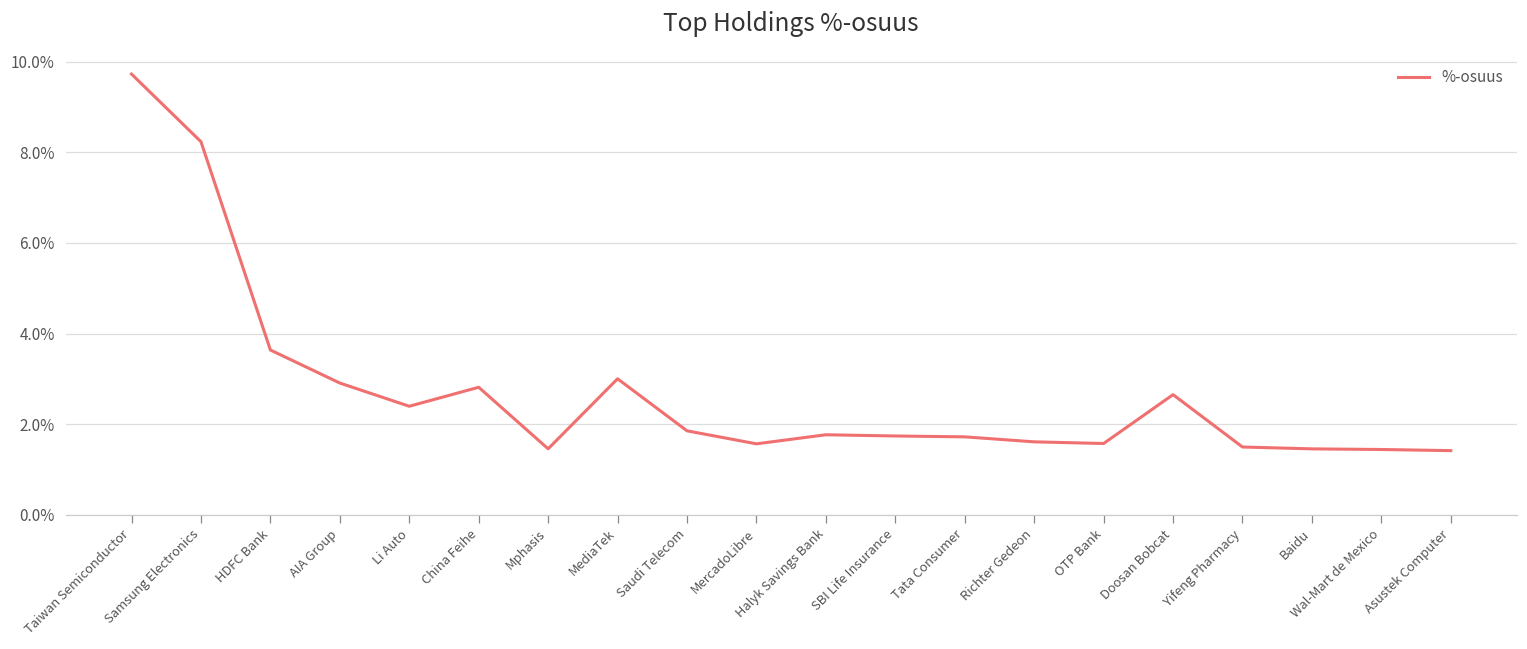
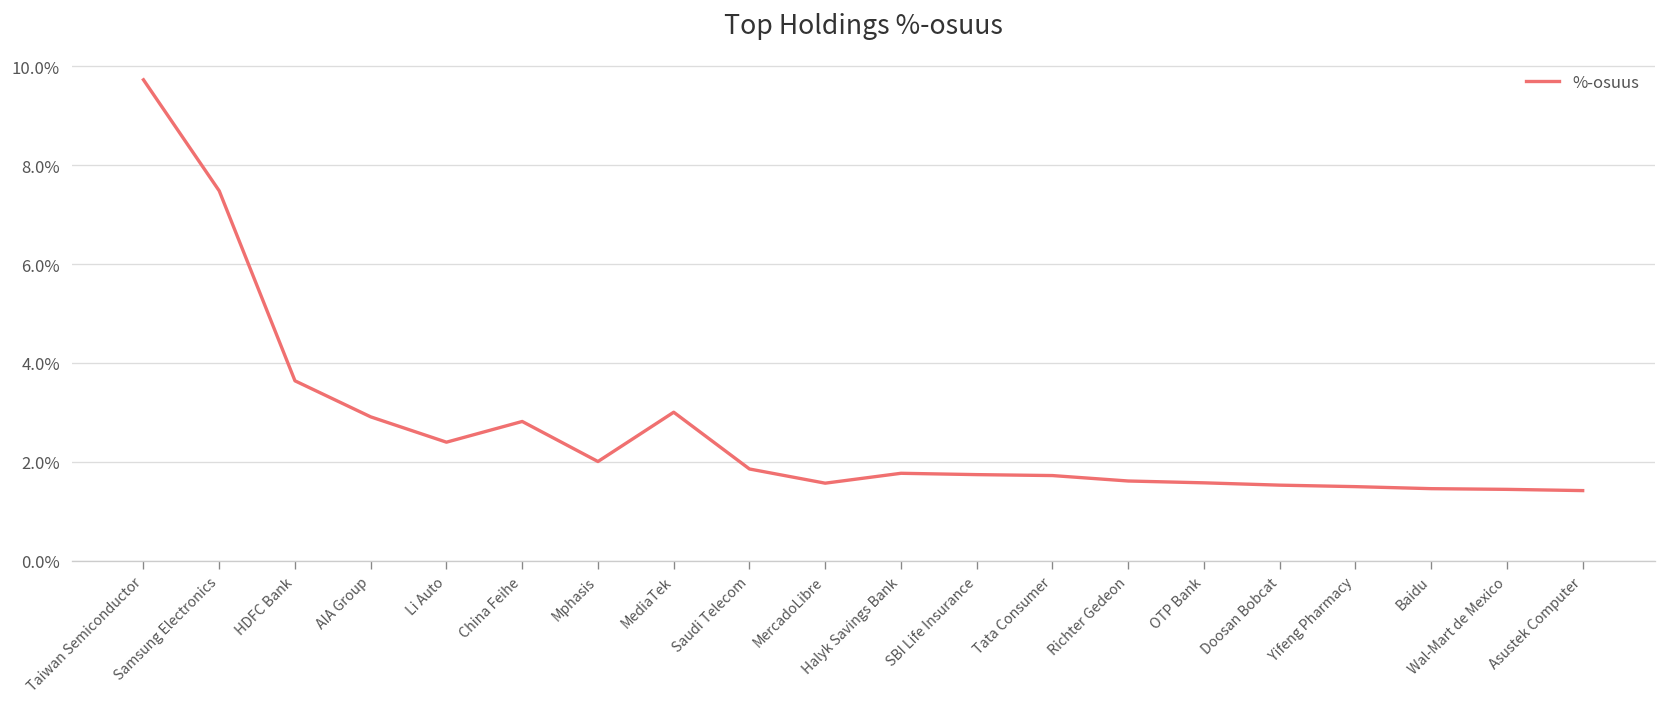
  {
    "Taiwan Semiconductor": "9.7%",
-   "Samsung Electronics": "8.2%",
+   "Samsung Electronics": "7.5%",
    "HDFC Bank": "3.6%",
    "AIA Group": "2.9%",
    "Li Auto": "2.4%",
    "China Feihe": "2.8%",
-   "Mphasis": "1.5%",
+   "Mphasis": "2.0%",
    "MediaTek": "3.0%",
    "Saudi Telecom": "1.9%",
    "MercadoLibre": "1.6%",
    "Halyk Savings Bank": "1.8%",
    "SBI Life Insurance": "1.7%",
    "Tata Consumer": "1.7%",
    "Richter Gedeon": "1.6%",
    "OTP Bank": "1.6%",
-   "Doosan Bobcat": "2.7%",
+   "Doosan Bobcat": "1.5%",
    "Yifeng Pharmacy": "1.5%",
    "Baidu": "1.5%",
    "Wal-Mart de Mexico": "1.4%",
    "Asustek Computer": "1.4%"
  }
